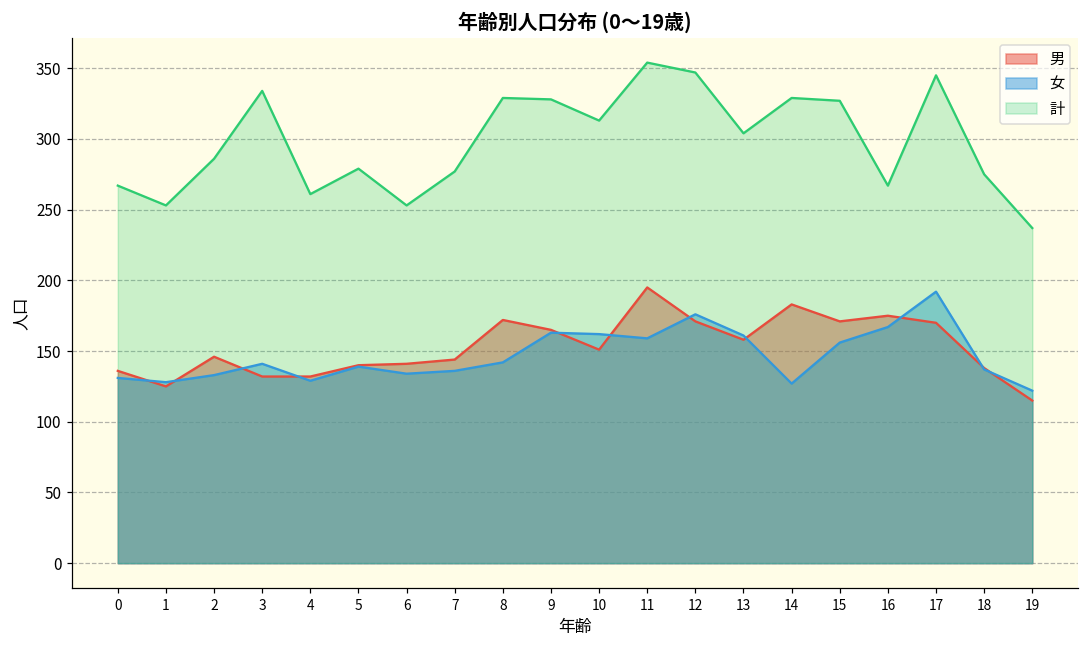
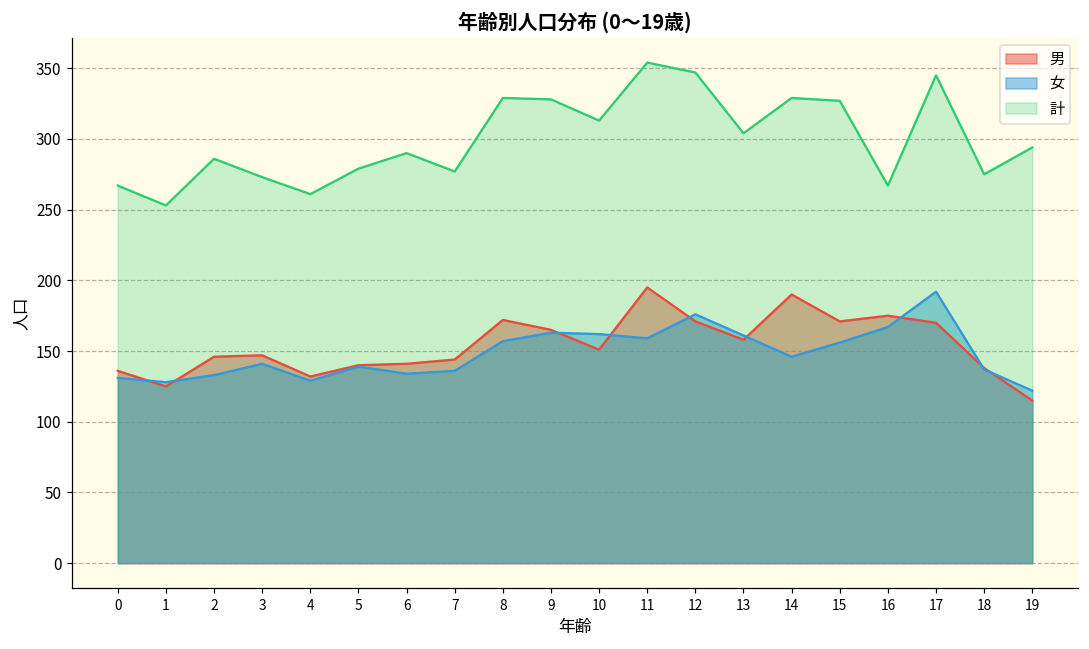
  {
    "男": {
      "0": 136,
      "1": 125,
      "2": 146,
-     "3": 132,
+     "3": 147,
      "4": 132,
      "6": 141,
      "7": 144,
      "8": 172,
      "10": 151,
      "11": 195,
      "12": 171,
      "13": 158,
-     "14": 183,
+     "14": 190,
      "15": 171,
      "16": 175,
      "17": 170,
      "19": 115
    },
    "女": {
      "0": 131,
      "1": 128,
      "2": 133,
      "3": 141,
      "4": 129,
      "6": 134,
      "7": 136,
-     "8": 142,
+     "8": 157,
      "10": 162,
      "11": 159,
      "12": 176,
      "13": 161,
-     "14": 127,
+     "14": 146,
      "15": 156,
      "16": 167,
      "17": 192,
      "19": 122
    },
    "計": {
      "0": 267,
      "1": 253,
      "2": 286,
-     "3": 334,
+     "3": 273,
      "4": 261,
      "5": 279,
-     "6": 253,
+     "6": 290,
      "7": 277,
      "8": 329,
      "9": 328,
      "10": 313,
      "11": 354,
      "12": 347,
      "13": 304,
      "14": 329,
      "15": 327,
      "16": 267,
      "17": 345,
      "18": 275,
-     "19": 237
+     "19": 294
    }
  }
